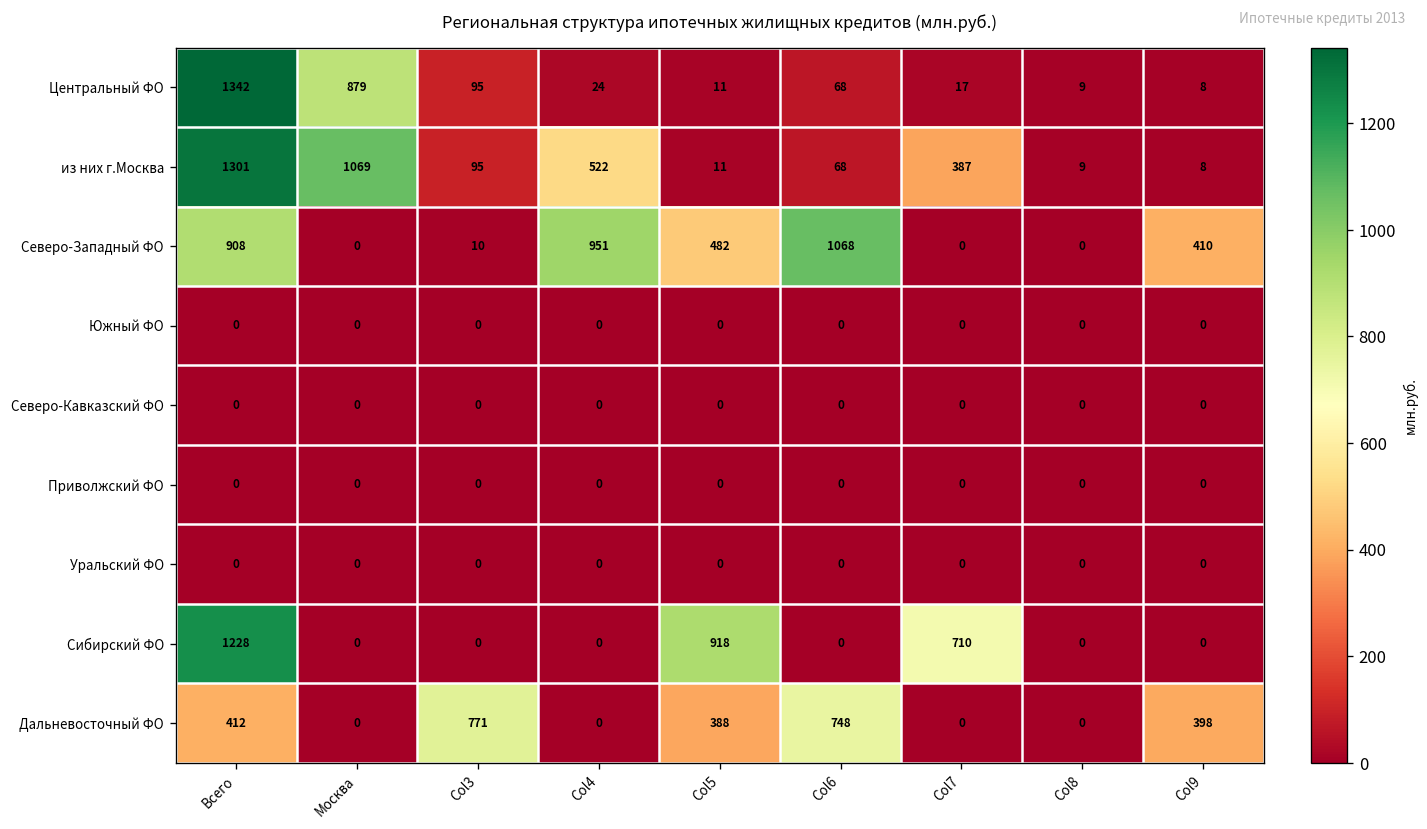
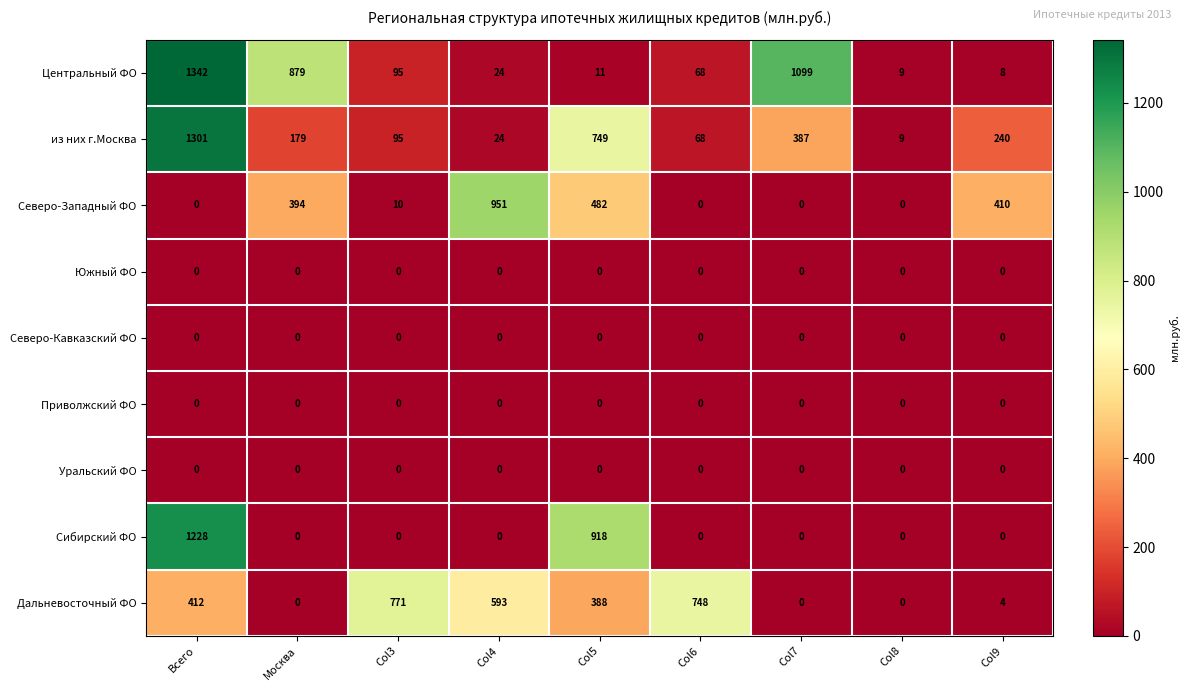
  {
    "Центральный ФО": {
      "Всего": 1342,
      "Москва": 879,
      "Col3": 95,
      "Col4": 24,
      "Col5": 11,
      "Col6": 68,
-     "Col7": 17,
+     "Col7": 1099,
      "Col8": 9,
      "Col9": 8
    },
    "из них г.Москва": {
      "Всего": 1301,
-     "Москва": 1069,
+     "Москва": 179,
      "Col3": 95,
-     "Col4": 522,
-     "Col5": 11,
+     "Col4": 24,
+     "Col5": 749,
      "Col6": 68,
      "Col7": 387,
      "Col8": 9,
-     "Col9": 8
+     "Col9": 240
    },
    "Северо-Западный ФО": {
-     "Всего": 908,
-     "Москва": 0,
+     "Всего": 0,
+     "Москва": 394,
      "Col3": 10,
      "Col4": 951,
      "Col5": 482,
-     "Col6": 1068,
+     "Col6": 0,
      "Col7": 0,
      "Col8": 0,
      "Col9": 410
    },
    "Южный ФО": {
      "Всего": 0,
      "Москва": 0,
      "Col3": 0,
      "Col4": 0,
      "Col5": 0,
      "Col6": 0,
      "Col7": 0,
      "Col8": 0,
      "Col9": 0
    },
    "Северо-Кавказский ФО": {
      "Всего": 0,
      "Москва": 0,
      "Col3": 0,
      "Col4": 0,
      "Col5": 0,
      "Col6": 0,
      "Col7": 0,
      "Col8": 0,
      "Col9": 0
    },
    "Приволжский ФО": {
      "Всего": 0,
      "Москва": 0,
      "Col3": 0,
      "Col4": 0,
      "Col5": 0,
      "Col6": 0,
      "Col7": 0,
      "Col8": 0,
      "Col9": 0
    },
    "Уральский ФО": {
      "Всего": 0,
      "Москва": 0,
      "Col3": 0,
      "Col4": 0,
      "Col5": 0,
      "Col6": 0,
      "Col7": 0,
      "Col8": 0,
      "Col9": 0
    },
    "Сибирский ФО": {
      "Всего": 1228,
      "Москва": 0,
      "Col3": 0,
      "Col4": 0,
      "Col5": 918,
      "Col6": 0,
-     "Col7": 710,
+     "Col7": 0,
      "Col8": 0,
      "Col9": 0
    },
    "Дальневосточный ФО": {
      "Всего": 412,
      "Москва": 0,
      "Col3": 771,
-     "Col4": 0,
+     "Col4": 593,
      "Col5": 388,
      "Col6": 748,
      "Col7": 0,
      "Col8": 0,
-     "Col9": 398
+     "Col9": 4
    }
  }
